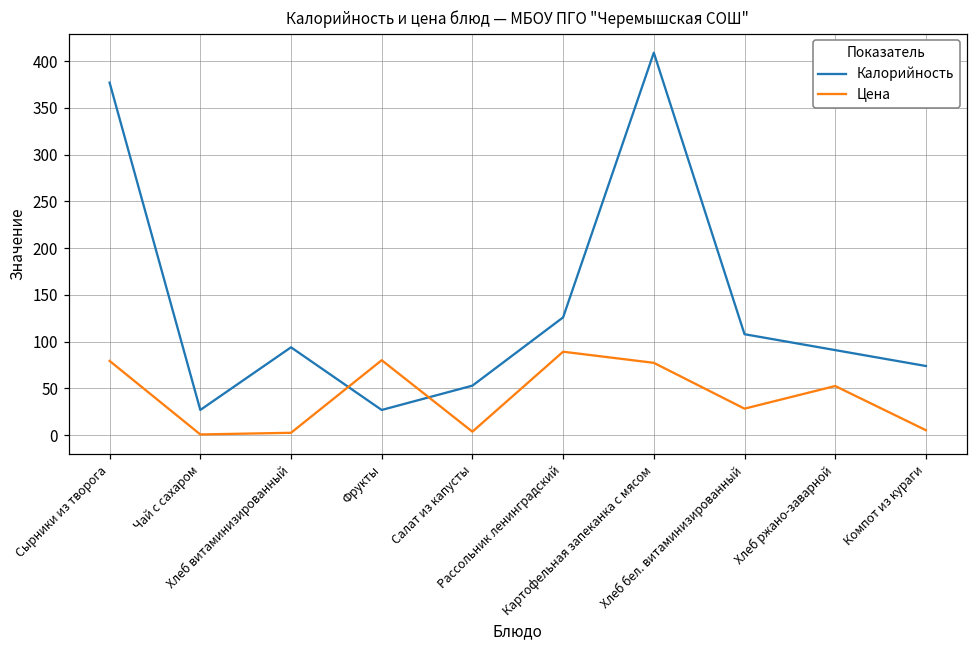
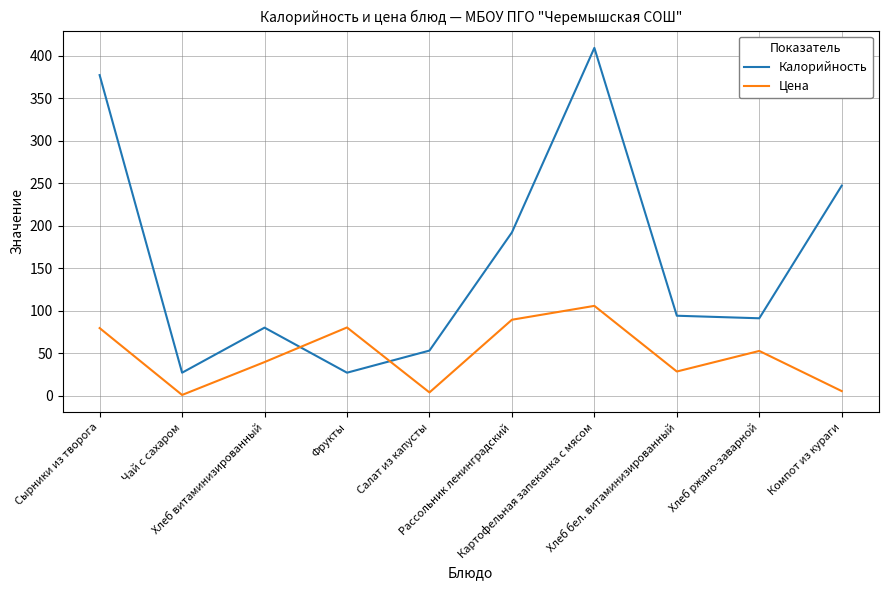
  {
    "Калорийность": {
      "Сырники из творога": 380,
      "Чай с сахаром": 30,
-     "Хлеб витаминизированный": 90,
+     "Хлеб витаминизированный": 80,
      "Фрукты": 30,
      "Салат из капусты": 50,
-     "Рассольник ленинградский": 130,
+     "Рассольник ленинградский": 190,
      "Картофельная запеканка с мясом": 410,
-     "Хлеб бел. витаминизированный": 110,
+     "Хлеб бел. витаминизированный": 90,
      "Хлеб ржано-заварной": 90,
-     "Компот из кураги": 70
+     "Компот из кураги": 250
    },
    "Цена": {
      "Сырники из творога": 80,
      "Чай с сахаром": 0,
-     "Хлеб витаминизированный": 0,
+     "Хлеб витаминизированный": 40,
      "Фрукты": 80,
      "Салат из капусты": 0,
      "Рассольник ленинградский": 90,
-     "Картофельная запеканка с мясом": 80,
+     "Картофельная запеканка с мясом": 110,
      "Хлеб бел. витаминизированный": 30,
      "Хлеб ржано-заварной": 50,
      "Компот из кураги": 10
    }
  }
